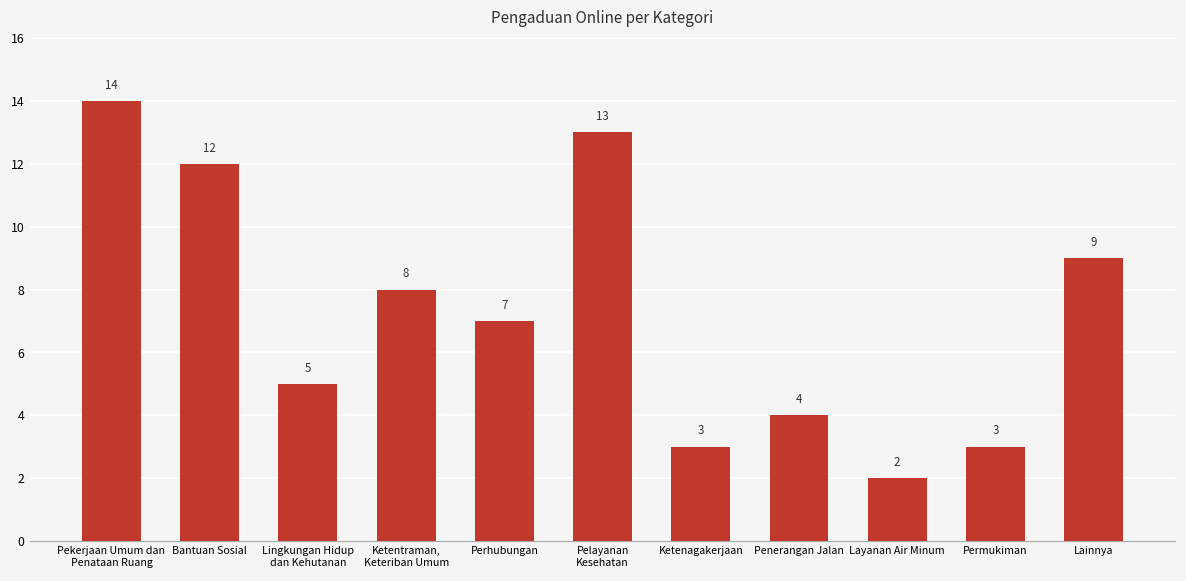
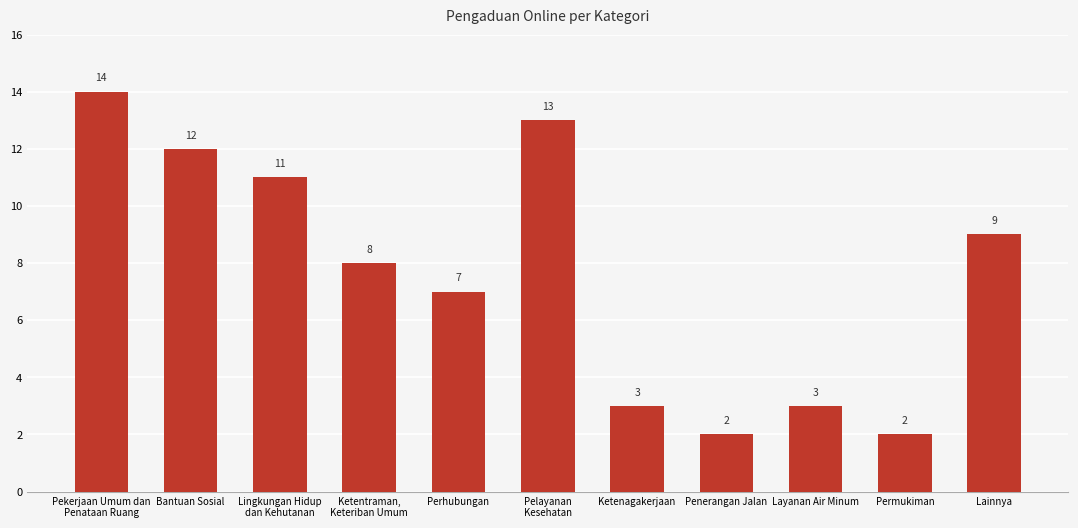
  {
    "Pekerjaan Umum dan Penataan Ruang": 14,
    "Bantuan Sosial": 12,
-   "Lingkungan Hidup dan Kehutanan": 5,
+   "Lingkungan Hidup dan Kehutanan": 11,
    "Ketentraman, Keteriban Umum": 8,
    "Perhubungan": 7,
    "Pelayanan Kesehatan": 13,
    "Ketenagakerjaan": 3,
-   "Penerangan Jalan": 4,
-   "Layanan Air Minum": 2,
-   "Permukiman": 3,
+   "Penerangan Jalan": 2,
+   "Layanan Air Minum": 3,
+   "Permukiman": 2,
    "Lainnya": 9
  }
